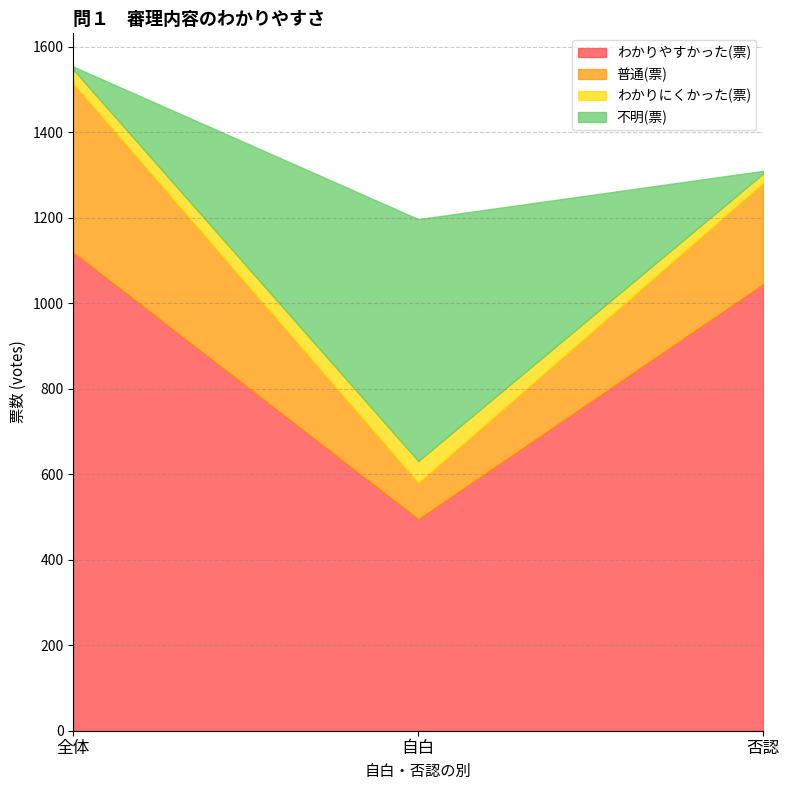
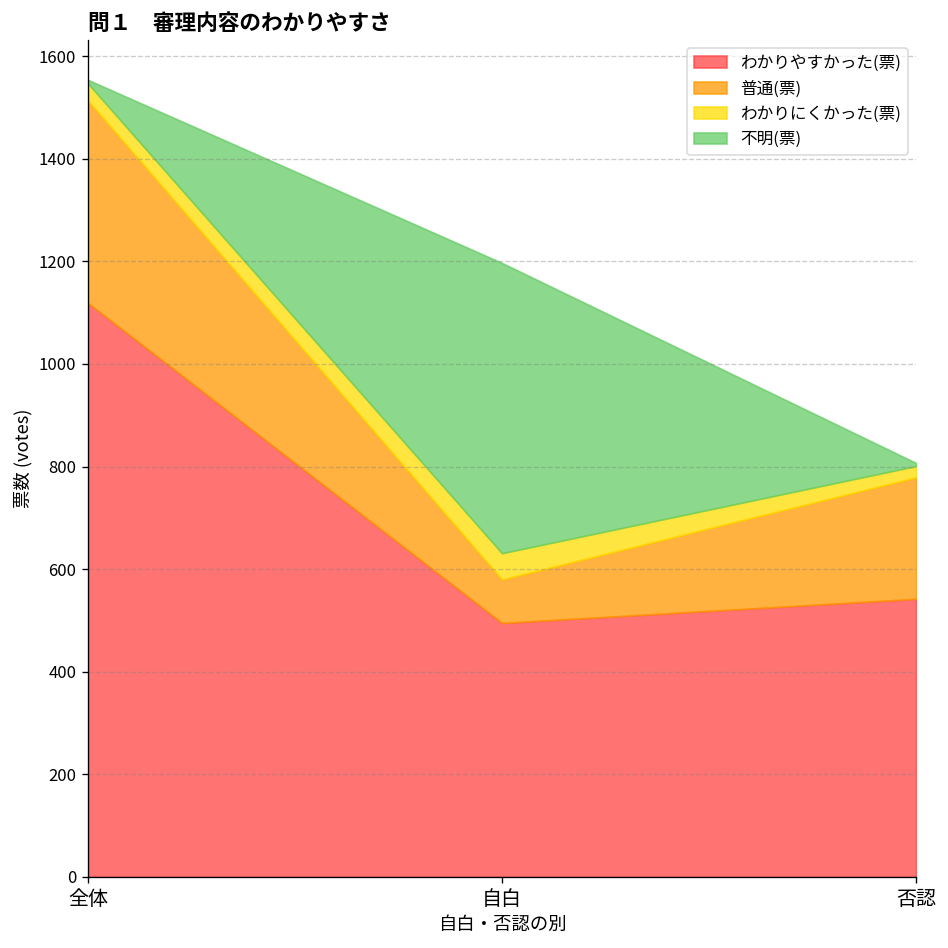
  {
    "わかりやすかった(票)": {
      "全体": 1120,
      "自白": 500,
-     "否認": 1050
+     "否認": 540
    },
    "普通(票)": {
      "全体": 400,
      "自白": 90,
      "否認": 240
    },
    "わかりにくかった(票)": {
      "全体": 30,
      "自白": 50,
      "否認": 20
    },
    "不明(票)": {
      "全体": 10,
      "自白": 570,
      "否認": 10
    }
  }
